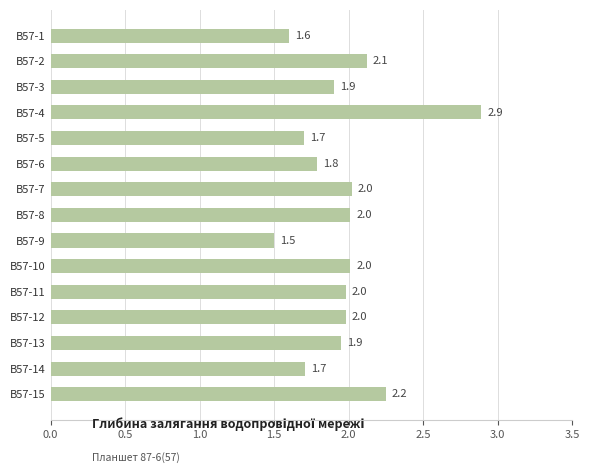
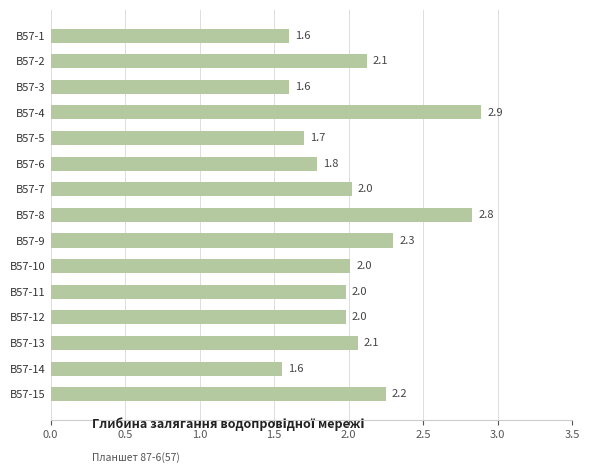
  {
    "В57-1": 1.6,
    "В57-2": 2.1,
-   "В57-3": 1.9,
+   "В57-3": 1.6,
    "В57-4": 2.9,
    "В57-5": 1.7,
    "В57-6": 1.8,
    "В57-7": 2.0,
-   "В57-8": 2.0,
-   "В57-9": 1.5,
+   "В57-8": 2.8,
+   "В57-9": 2.3,
    "В57-10": 2.0,
    "В57-11": 2.0,
    "В57-12": 2.0,
-   "В57-13": 1.9,
-   "В57-14": 1.7,
+   "В57-13": 2.1,
+   "В57-14": 1.6,
    "В57-15": 2.2
  }
